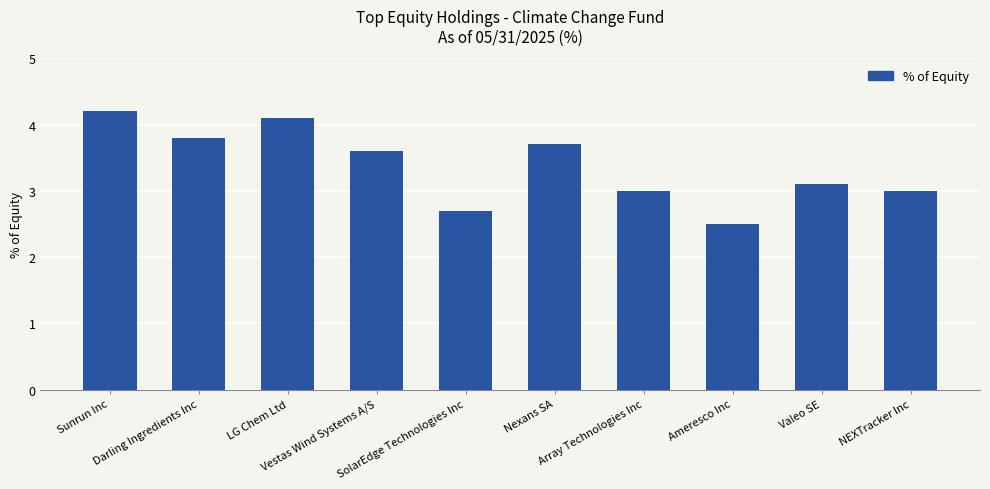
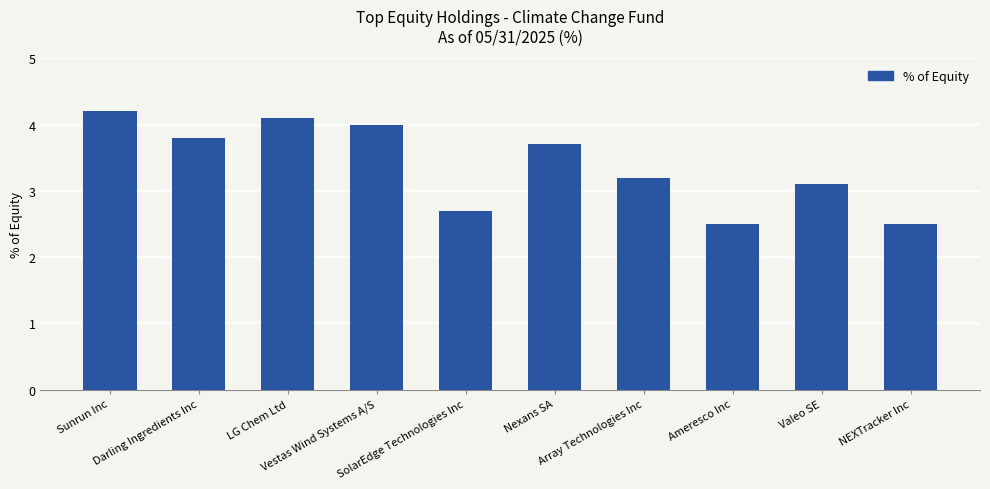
  {
    "Sunrun Inc": 4.2,
    "Darling Ingredients Inc": 3.8,
    "LG Chem Ltd": 4.1,
-   "Vestas Wind Systems A/S": 3.6,
+   "Vestas Wind Systems A/S": 4.0,
    "SolarEdge Technologies Inc": 2.7,
    "Nexans SA": 3.7,
-   "Array Technologies Inc": 3.0,
+   "Array Technologies Inc": 3.2,
    "Ameresco Inc": 2.5,
    "Valeo SE": 3.1,
-   "NEXTracker Inc": 3.0
+   "NEXTracker Inc": 2.5
  }
